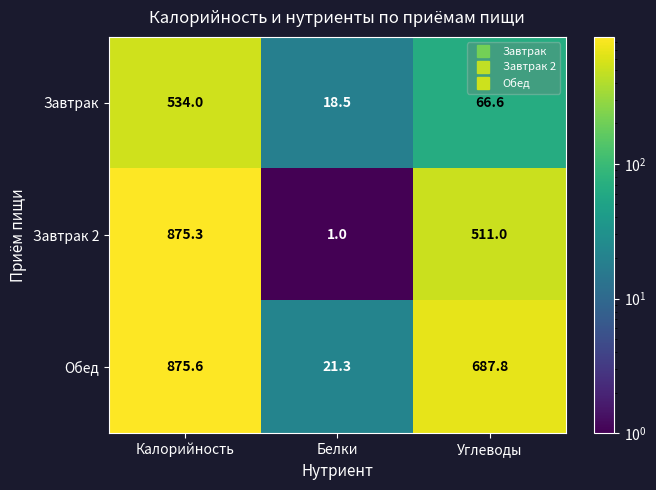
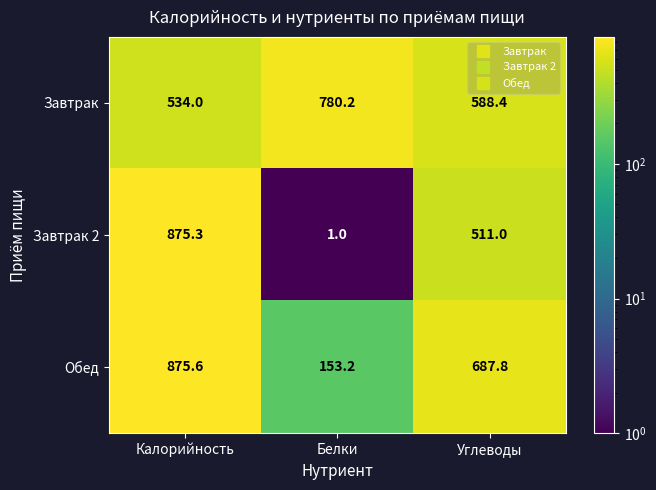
  {
    "Завтрак": {
      "Калорийность": 534.0,
-     "Белки": 18.5,
-     "Углеводы": 66.6
+     "Белки": 780.2,
+     "Углеводы": 588.4
    },
    "Завтрак 2": {
      "Калорийность": 875.3,
      "Белки": 1.0,
      "Углеводы": 511.0
    },
    "Обед": {
      "Калорийность": 875.6,
-     "Белки": 21.3,
+     "Белки": 153.2,
      "Углеводы": 687.8
    }
  }
